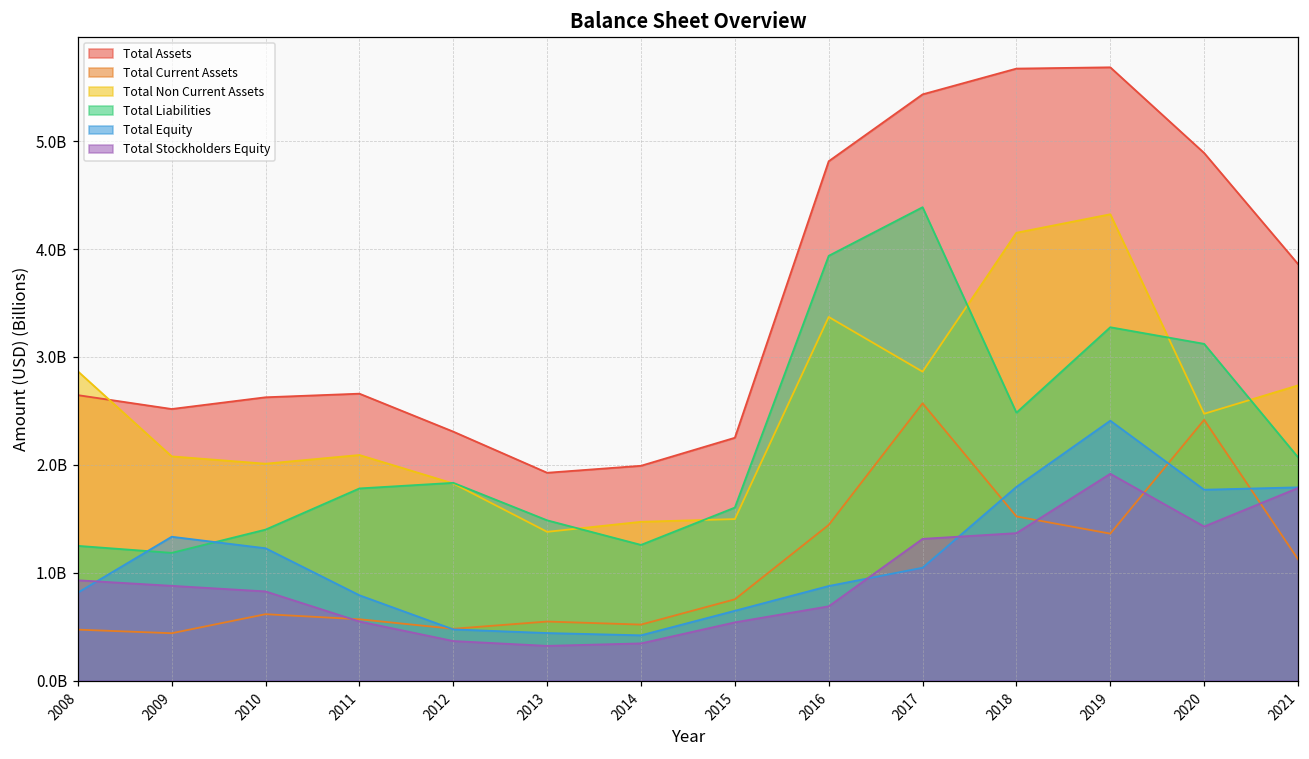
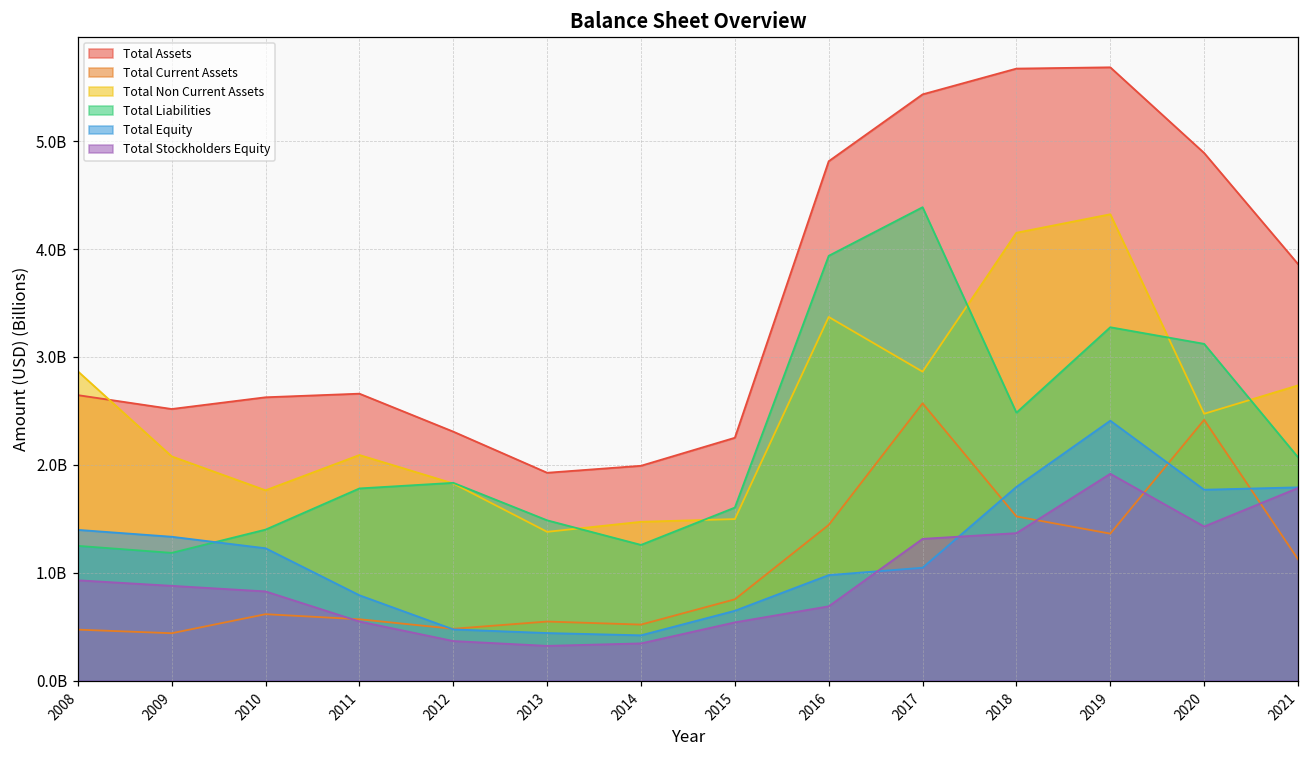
  {
    "Total Non Current Assets": {
      "2008": 2900000000,
      "2009": 2100000000,
-     "2010": 2000000000,
+     "2010": 1800000000,
      "2011": 2100000000,
      "2013": 1400000000,
      "2014": 1500000000,
      "2015": 1500000000,
      "2016": 3400000000,
      "2017": 2900000000,
      "2018": 4200000000,
      "2019": 4300000000,
      "2020": 2500000000,
      "2021": 2700000000
    },
    "Total Liabilities": {
      "2008": 1200000000,
      "2009": 1200000000,
      "2010": 1400000000,
      "2011": 1800000000,
      "2013": 1500000000,
      "2014": 1300000000,
      "2015": 1600000000,
      "2016": 3900000000,
      "2017": 4400000000,
      "2018": 2500000000,
      "2019": 3300000000,
      "2020": 3100000000,
      "2021": 2100000000
    },
    "Total Equity": {
-     "2008": 800000000,
+     "2008": 1400000000,
      "2009": 1300000000,
      "2010": 1200000000,
      "2011": 800000000,
      "2013": 400000000,
      "2014": 400000000,
      "2015": 600000000,
-     "2016": 900000000,
+     "2016": 1000000000,
      "2017": 1000000000,
      "2018": 1800000000,
      "2019": 2400000000,
      "2020": 1800000000
    },
    "Total Stockholders Equity": {
      "2008": 900000000,
      "2009": 900000000,
      "2010": 800000000,
      "2012": 400000000,
      "2013": 300000000,
      "2014": 300000000,
      "2015": 500000000,
      "2016": 700000000,
      "2017": 1300000000,
      "2018": 1400000000,
      "2019": 1900000000,
      "2020": 1400000000
    }
  }
